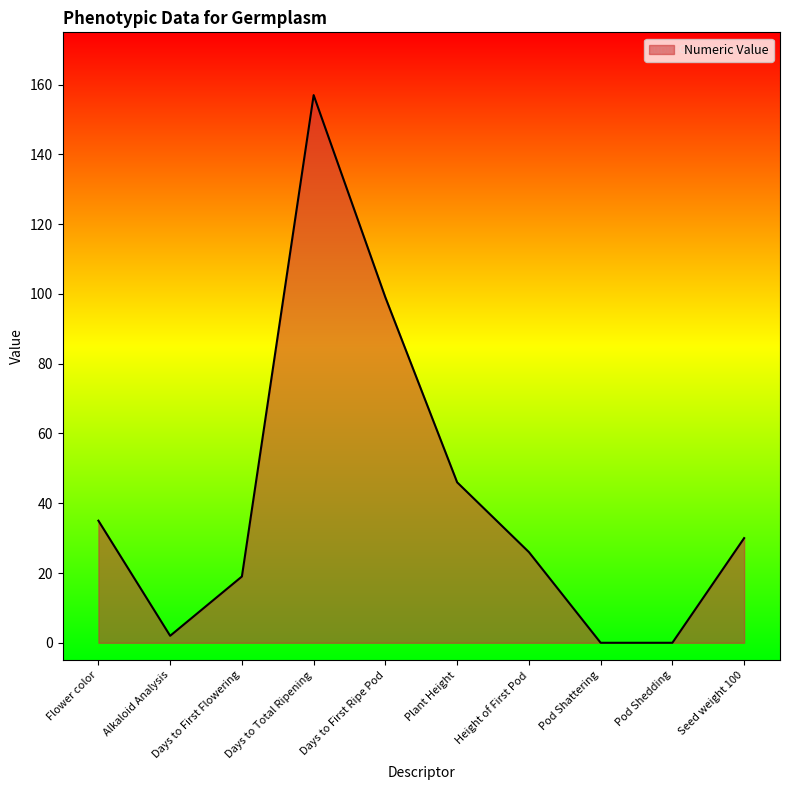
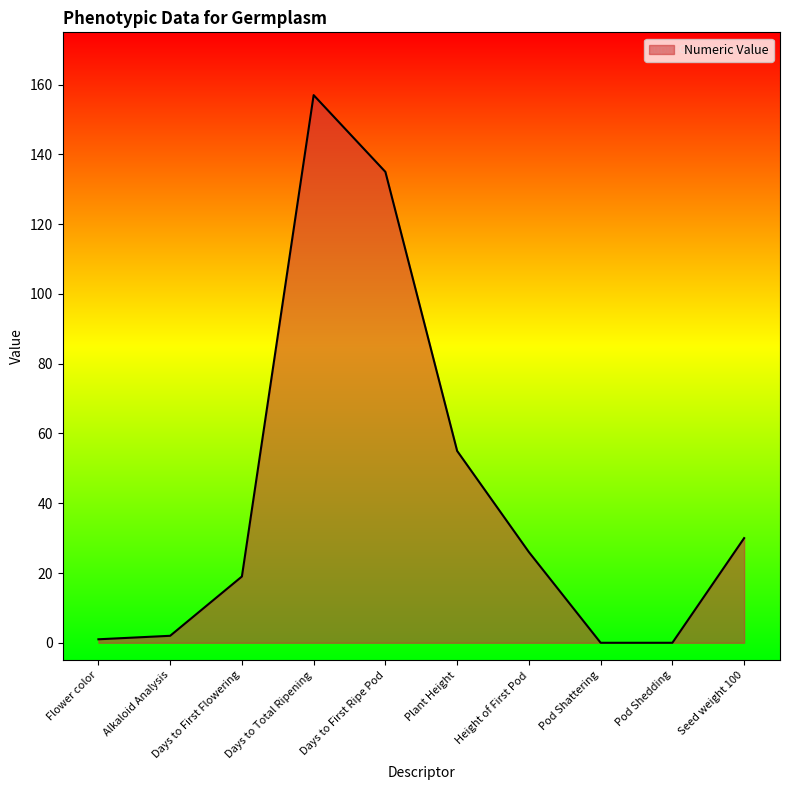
  {
-   "Flower color": 35,
+   "Flower color": 1,
    "Alkaloid Analysis": 2,
    "Days to First Flowering": 19,
    "Days to Total Ripening": 157,
-   "Days to First Ripe Pod": 99,
-   "Plant Height": 46,
+   "Days to First Ripe Pod": 135,
+   "Plant Height": 55,
    "Height of First Pod": 26,
    "Pod Shattering": 0,
    "Pod Shedding": 0,
    "Seed weight 100": 30
  }
